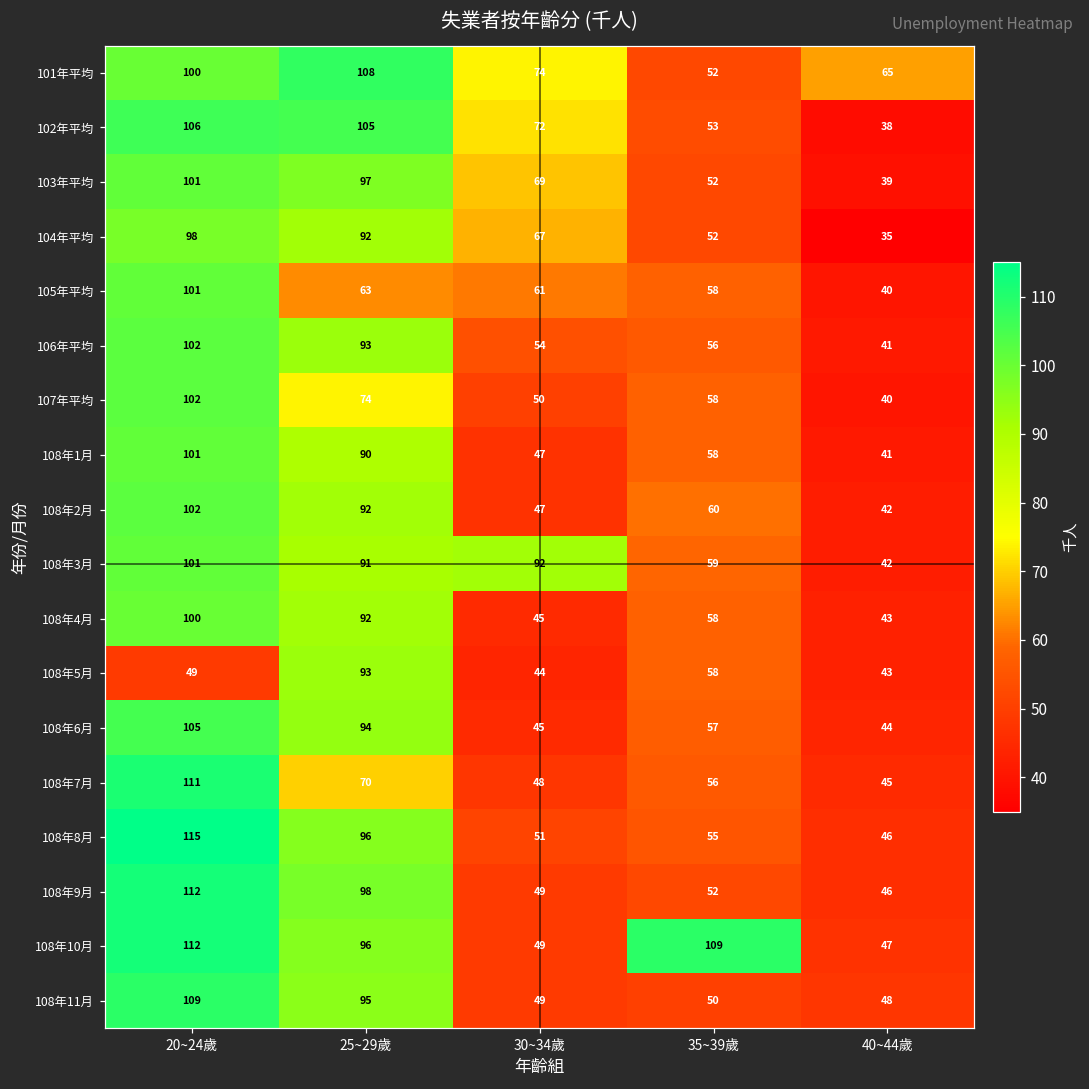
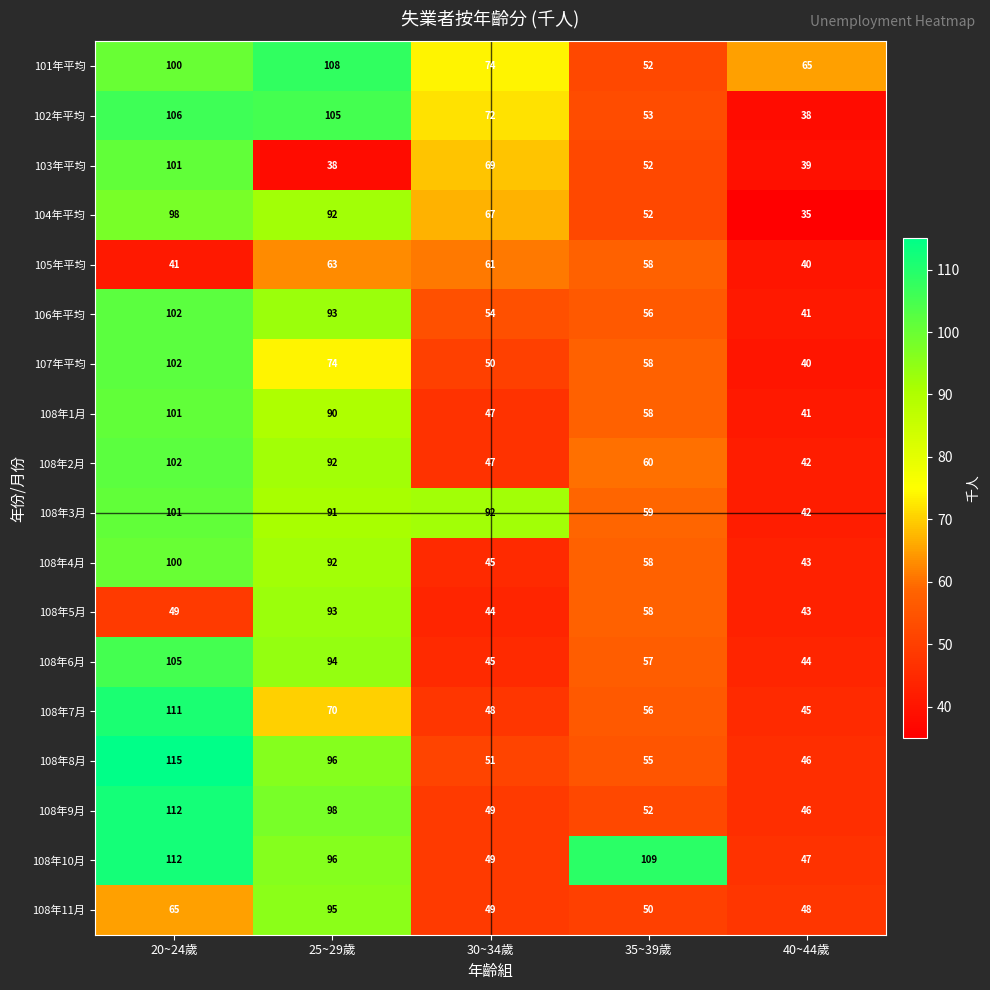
  {
    "101年平均": {
      "20~24歲": 100,
      "25~29歲": 108,
      "30~34歲": 74,
      "35~39歲": 52,
      "40~44歲": 65
    },
    "102年平均": {
      "20~24歲": 106,
      "25~29歲": 105,
      "30~34歲": 72,
      "35~39歲": 53,
      "40~44歲": 38
    },
    "103年平均": {
      "20~24歲": 101,
-     "25~29歲": 97,
+     "25~29歲": 38,
      "30~34歲": 69,
      "35~39歲": 52,
      "40~44歲": 39
    },
    "104年平均": {
      "20~24歲": 98,
      "25~29歲": 92,
      "30~34歲": 67,
      "35~39歲": 52,
      "40~44歲": 35
    },
    "105年平均": {
-     "20~24歲": 101,
+     "20~24歲": 41,
      "25~29歲": 63,
      "30~34歲": 61,
      "35~39歲": 58,
      "40~44歲": 40
    },
    "106年平均": {
      "20~24歲": 102,
      "25~29歲": 93,
      "30~34歲": 54,
      "35~39歲": 56,
      "40~44歲": 41
    },
    "107年平均": {
      "20~24歲": 102,
      "25~29歲": 74,
      "30~34歲": 50,
      "35~39歲": 58,
      "40~44歲": 40
    },
    "108年1月": {
      "20~24歲": 101,
      "25~29歲": 90,
      "30~34歲": 47,
      "35~39歲": 58,
      "40~44歲": 41
    },
    "108年2月": {
      "20~24歲": 102,
      "25~29歲": 92,
      "30~34歲": 47,
      "35~39歲": 60,
      "40~44歲": 42
    },
    "108年3月": {
      "20~24歲": 101,
      "25~29歲": 91,
      "30~34歲": 92,
      "35~39歲": 59,
      "40~44歲": 42
    },
    "108年4月": {
      "20~24歲": 100,
      "25~29歲": 92,
      "30~34歲": 45,
      "35~39歲": 58,
      "40~44歲": 43
    },
    "108年5月": {
      "20~24歲": 49,
      "25~29歲": 93,
      "30~34歲": 44,
      "35~39歲": 58,
      "40~44歲": 43
    },
    "108年6月": {
      "20~24歲": 105,
      "25~29歲": 94,
      "30~34歲": 45,
      "35~39歲": 57,
      "40~44歲": 44
    },
    "108年7月": {
      "20~24歲": 111,
      "25~29歲": 70,
      "30~34歲": 48,
      "35~39歲": 56,
      "40~44歲": 45
    },
    "108年8月": {
      "20~24歲": 115,
      "25~29歲": 96,
      "30~34歲": 51,
      "35~39歲": 55,
      "40~44歲": 46
    },
    "108年9月": {
      "20~24歲": 112,
      "25~29歲": 98,
      "30~34歲": 49,
      "35~39歲": 52,
      "40~44歲": 46
    },
    "108年10月": {
      "20~24歲": 112,
      "25~29歲": 96,
      "30~34歲": 49,
      "35~39歲": 109,
      "40~44歲": 47
    },
    "108年11月": {
-     "20~24歲": 109,
+     "20~24歲": 65,
      "25~29歲": 95,
      "30~34歲": 49,
      "35~39歲": 50,
      "40~44歲": 48
    }
  }
